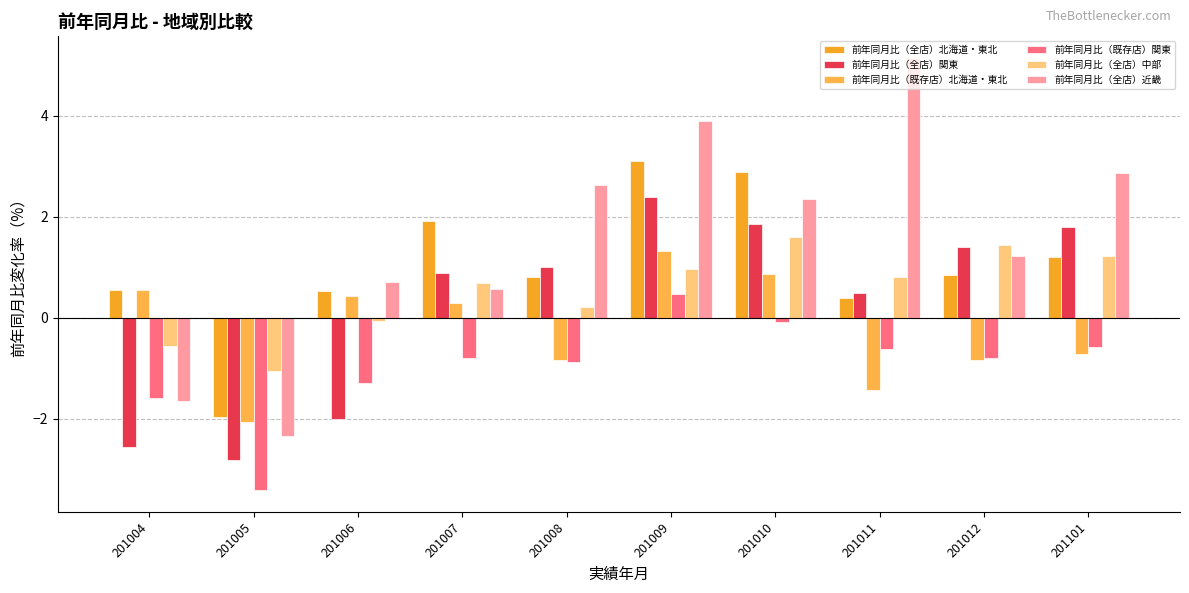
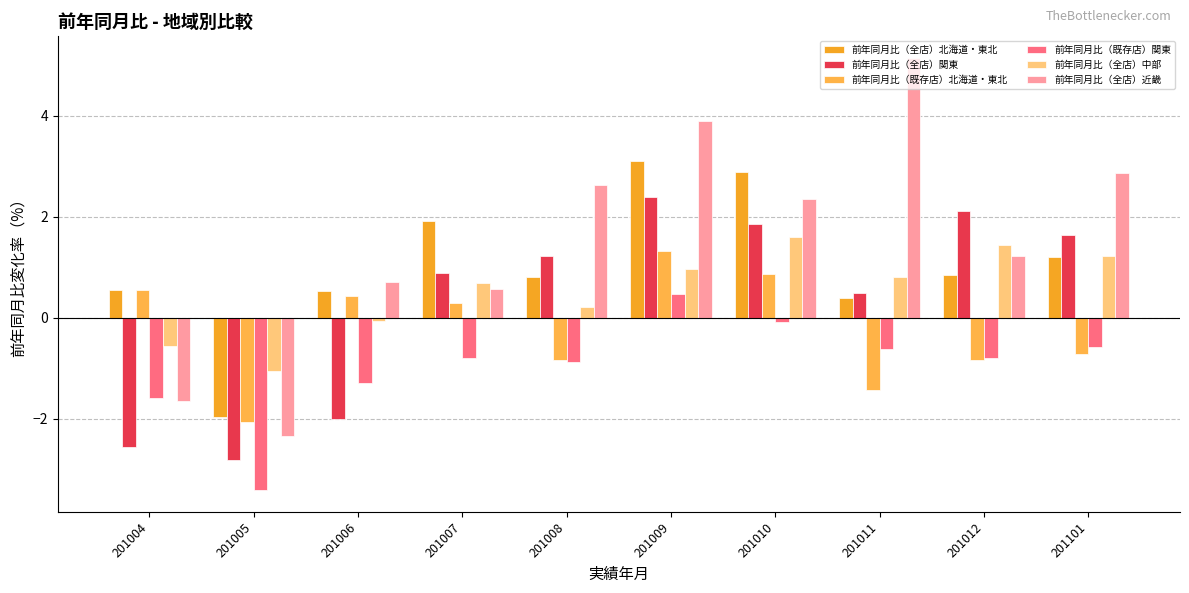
  {
    "前年同月比（全店）関東": {
      "201004": -2.5,
      "201005": -2.8,
      "201006": -2.0,
      "201007": 0.9,
-     "201008": 1.0,
+     "201008": 1.2,
      "201009": 2.4,
      "201010": 1.9,
      "201011": 0.5,
-     "201012": 1.4,
-     "201101": 1.8
+     "201012": 2.1,
+     "201101": 1.6
    }
  }
